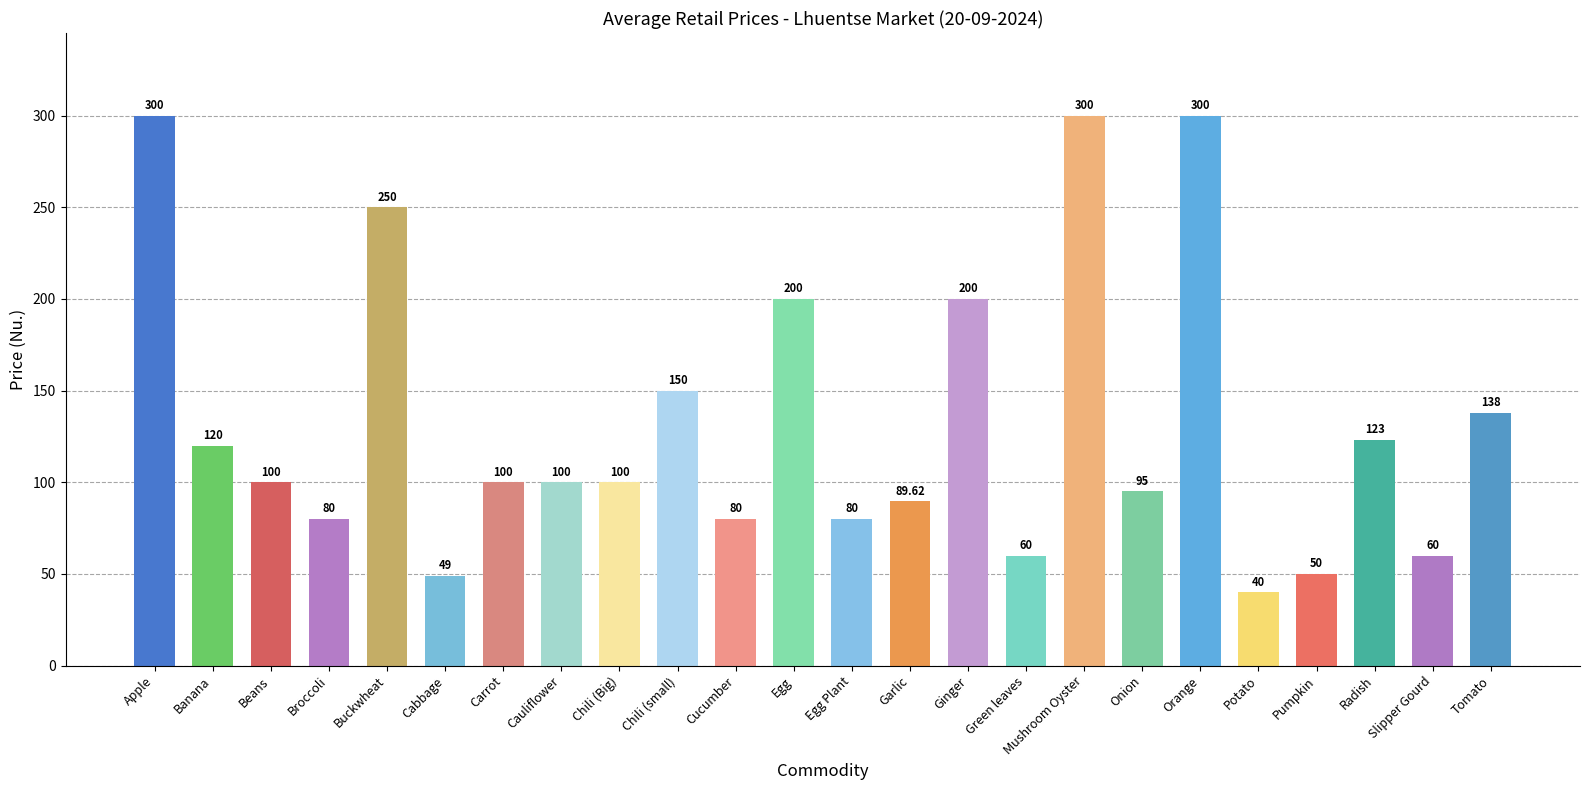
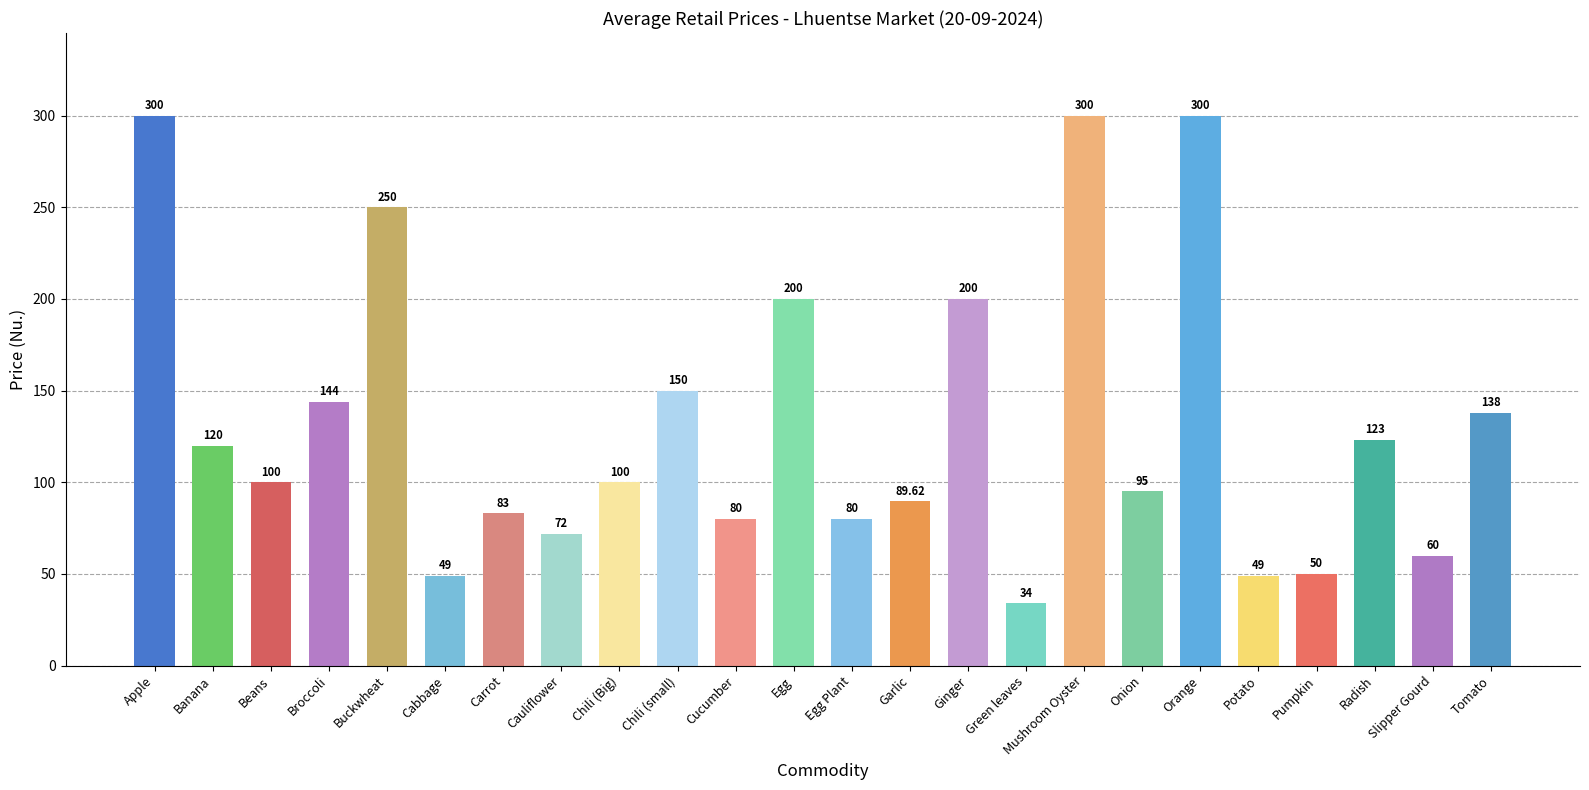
  {
    "Apple": 300,
    "Banana": 120,
    "Beans": 100,
-   "Broccoli": 80,
+   "Broccoli": 144,
    "Buckwheat": 250,
    "Cabbage": 49,
-   "Carrot": 100,
-   "Cauliflower": 100,
+   "Carrot": 83,
+   "Cauliflower": 72,
    "Chili (Big)": 100,
    "Chili (small)": 150,
    "Cucumber": 80,
    "Egg": 200,
    "Egg Plant": 80,
    "Garlic": 89.62,
    "Ginger": 200,
-   "Green leaves": 60,
+   "Green leaves": 34,
    "Mushroom Oyster": 300,
    "Onion": 95,
    "Orange": 300,
-   "Potato": 40,
+   "Potato": 49,
    "Pumpkin": 50,
    "Radish": 123,
    "Slipper Gourd": 60,
    "Tomato": 138
  }
